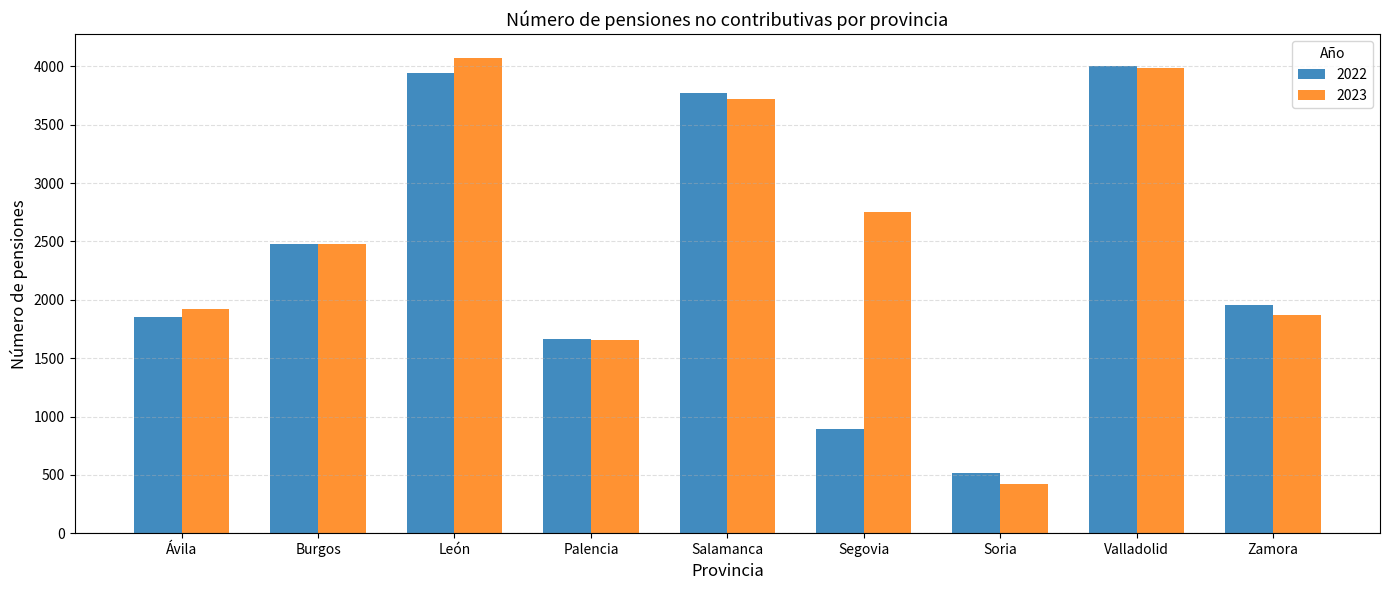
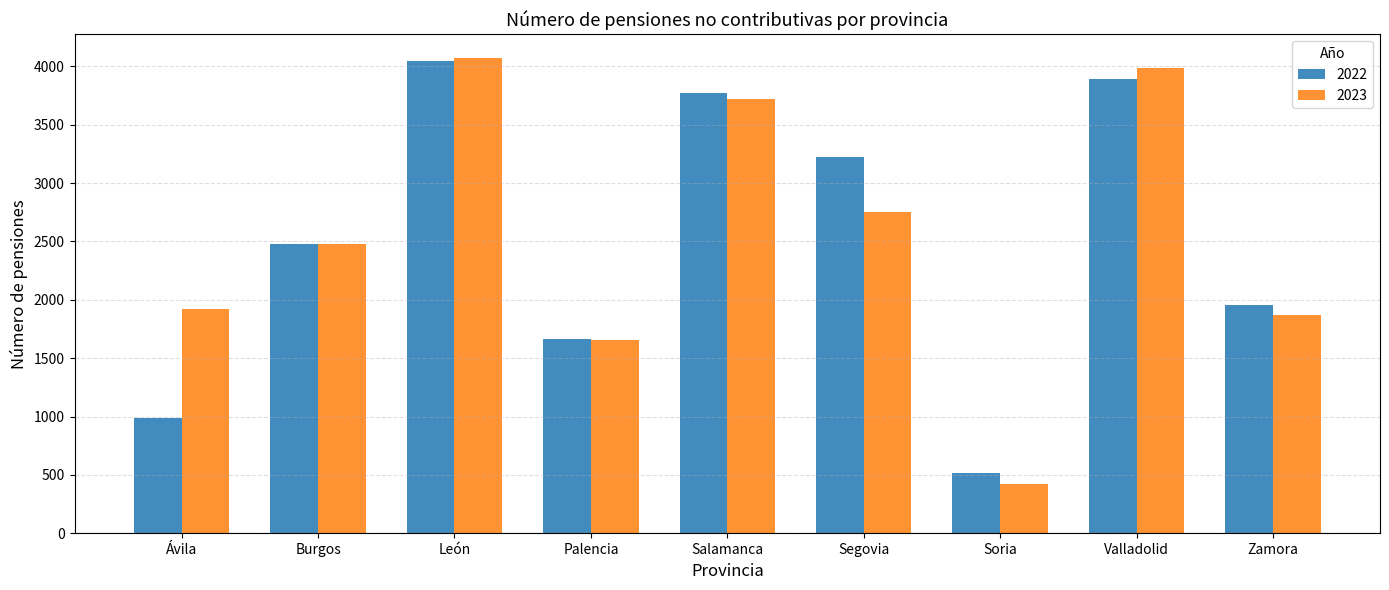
  {
    "2022": {
-     "Ávila": 1850,
+     "Ávila": 990,
      "Burgos": 2480,
-     "León": 3940,
+     "León": 4050,
      "Palencia": 1670,
      "Salamanca": 3780,
-     "Segovia": 890,
+     "Segovia": 3230,
      "Soria": 520,
-     "Valladolid": 4010,
+     "Valladolid": 3900,
      "Zamora": 1960
    },
    "2023": {
      "Ávila": 1920,
      "Burgos": 2480,
      "León": 4070,
      "Palencia": 1660,
      "Salamanca": 3720,
      "Segovia": 2760,
      "Soria": 420,
      "Valladolid": 3980,
      "Zamora": 1870
    }
  }
